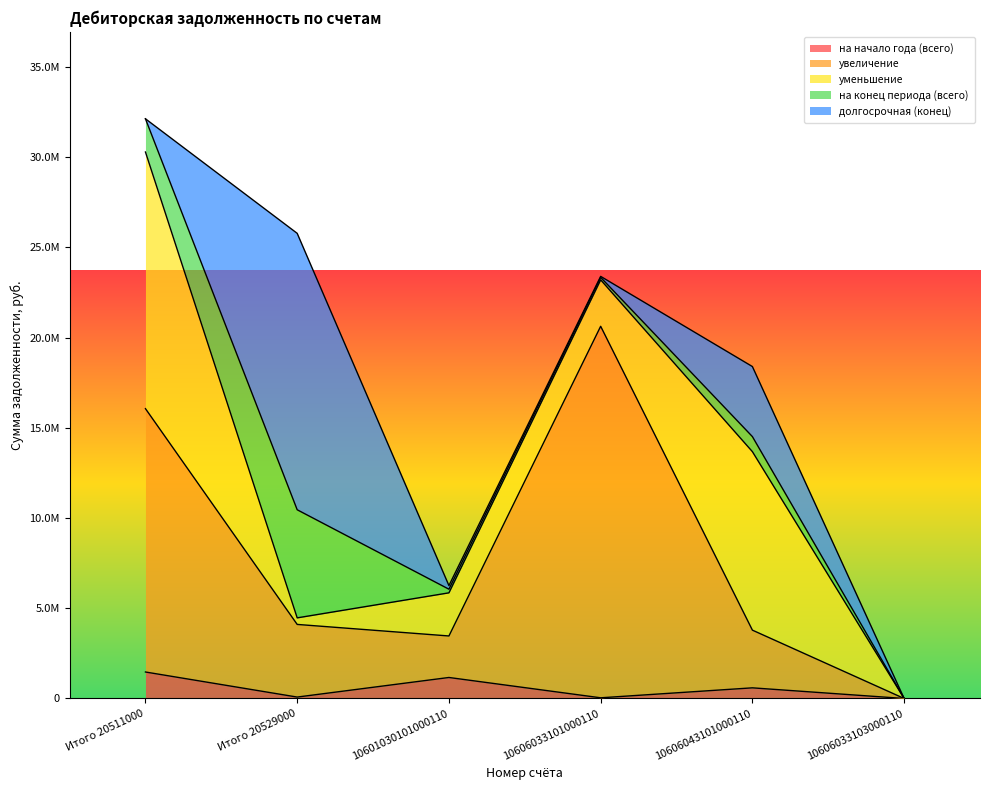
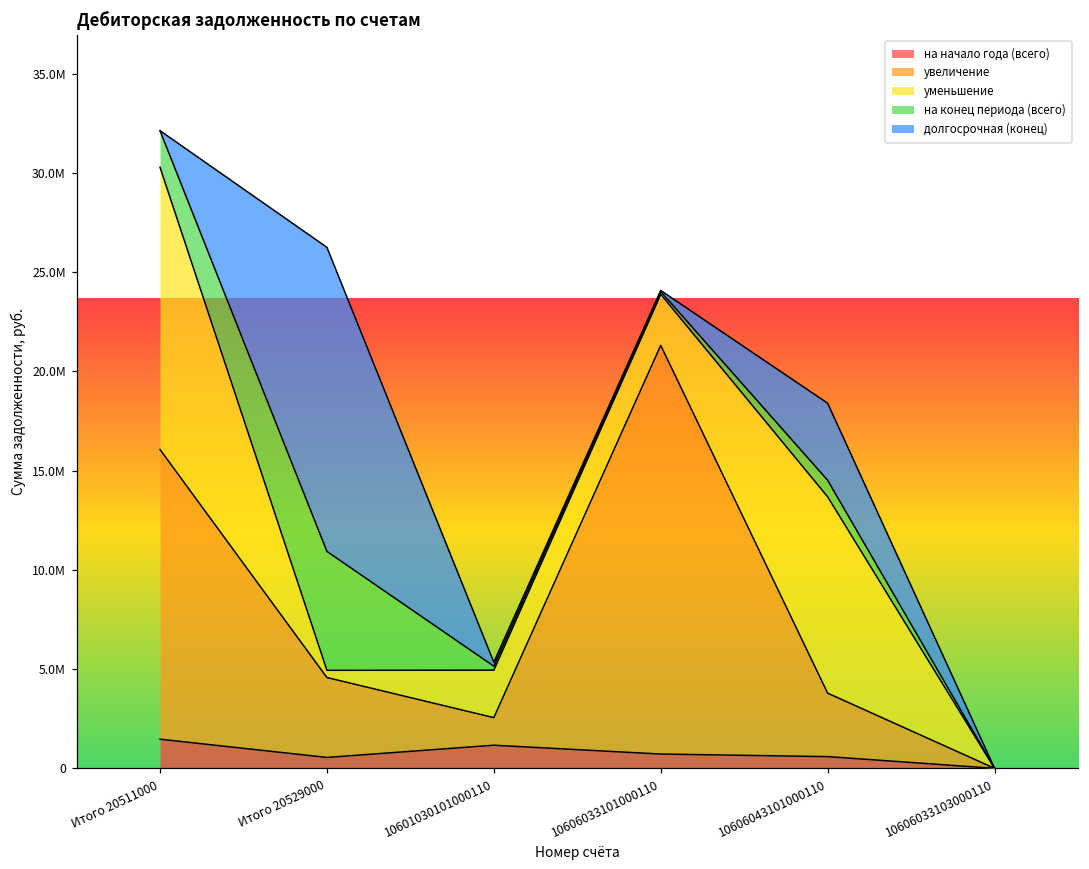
  {
    "на начало года (всего)": {
      "Итого 20511000": 1500000,
-     "Итого 20529000": 100000,
+     "Итого 20529000": 500000,
      "10601030101000110": 1200000,
-     "10606033101000110": 0,
+     "10606033101000110": 700000,
      "10606043101000110": 600000
    },
    "увеличение": {
      "Итого 20511000": 14600000,
      "Итого 20529000": 4000000,
-     "10601030101000110": 2300000,
+     "10601030101000110": 1400000,
      "10606033101000110": 20600000,
      "10606043101000110": 3200000
    },
    "уменьшение": {
      "Итого 20511000": 14200000,
      "Итого 20529000": 400000,
      "10601030101000110": 2400000,
      "10606043101000110": 9900000
    },
    "на конец периода (всего)": {
      "Итого 20529000": 6000000,
      "10601030101000110": 200000,
      "10606043101000110": 800000
    },
    "долгосрочная (конец)": {
      "Итого 20529000": 15300000,
      "10601030101000110": 200000,
      "10606043101000110": 3900000
    }
  }
